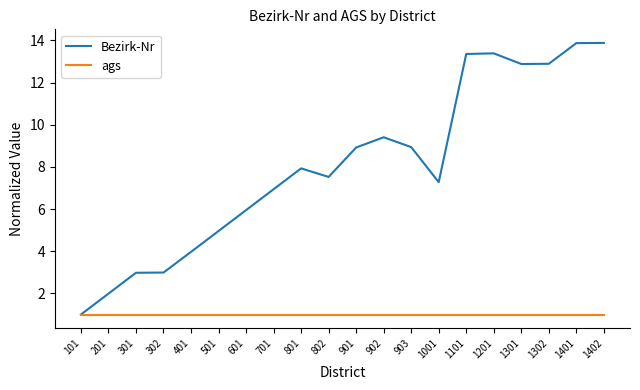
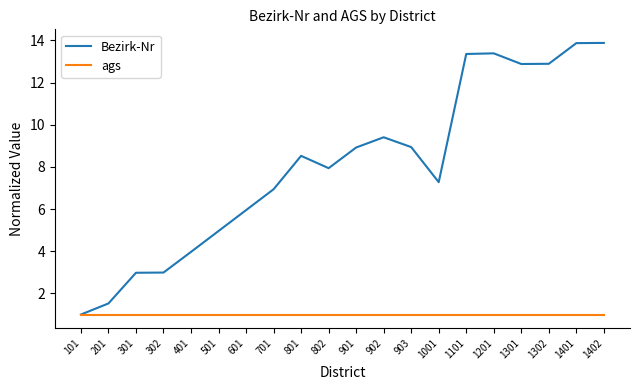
  {
    "Bezirk-Nr": {
-     "201": 2.0,
+     "201": 1.5,
      "301": 3.0,
      "302": 3.0,
      "401": 4.0,
      "501": 5.0,
      "601": 6.0,
      "701": 6.9,
-     "801": 7.9,
-     "802": 7.5,
+     "801": 8.5,
+     "802": 7.9,
      "901": 8.9,
      "902": 9.4,
      "903": 8.9,
      "1001": 7.3,
      "1101": 13.4,
      "1201": 13.4,
      "1301": 12.9,
      "1302": 12.9,
      "1401": 13.9,
      "1402": 13.9
    },
    "ags": {
      "201": 1.0,
      "301": 1.0,
      "302": 1.0,
      "401": 1.0,
      "501": 1.0,
      "601": 1.0,
      "701": 1.0,
      "801": 1.0,
      "802": 1.0,
      "901": 1.0,
      "902": 1.0,
      "903": 1.0,
      "1001": 1.0,
      "1101": 1.0,
      "1201": 1.0,
      "1301": 1.0,
      "1302": 1.0,
      "1401": 1.0,
      "1402": 1.0
    }
  }
